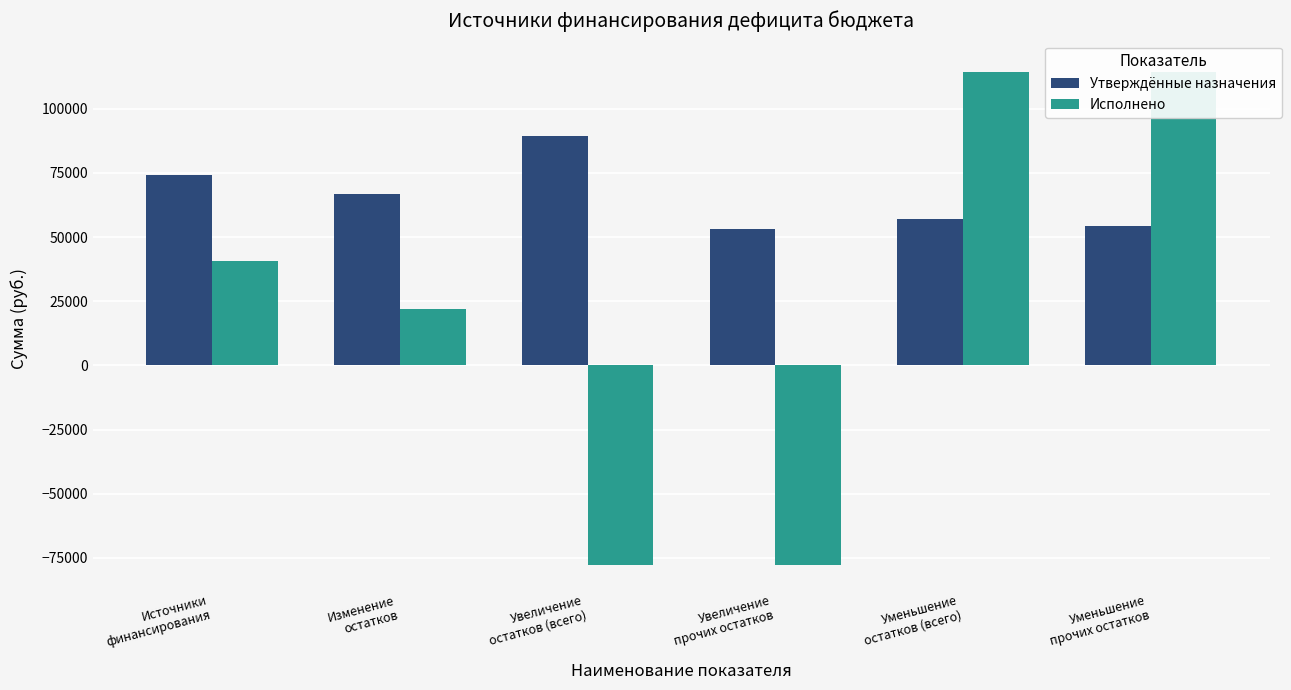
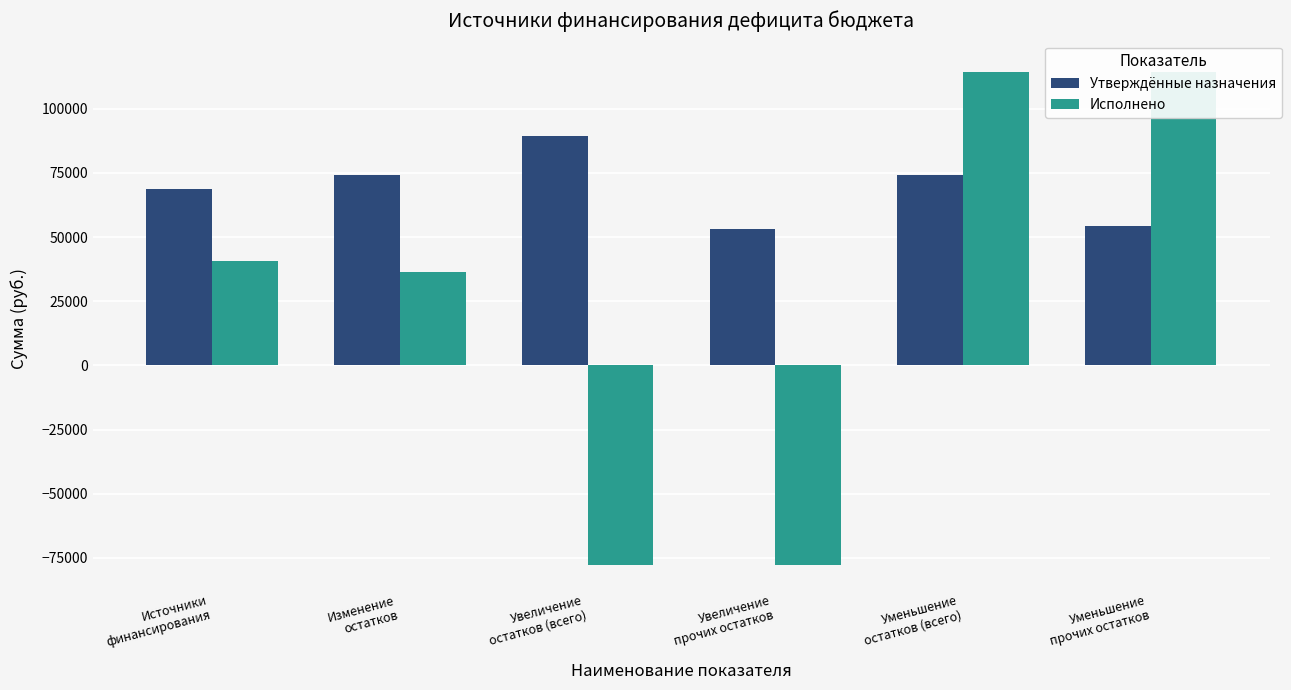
  {
    "Утверждённые назначения": {
-     "Источники финансирования": 74000,
-     "Изменение остатков": 67000,
+     "Источники финансирования": 69000,
+     "Изменение остатков": 74000,
      "Увеличение остатков (всего)": 90000,
      "Увеличение прочих остатков": 53000,
-     "Уменьшение остатков (всего)": 57000,
+     "Уменьшение остатков (всего)": 74000,
      "Уменьшение прочих остатков": 54000
    },
    "Исполнено": {
      "Источники финансирования": 41000,
-     "Изменение остатков": 22000,
+     "Изменение остатков": 37000,
      "Увеличение остатков (всего)": -78000,
      "Увеличение прочих остатков": -78000,
      "Уменьшение остатков (всего)": 114000
    }
  }
